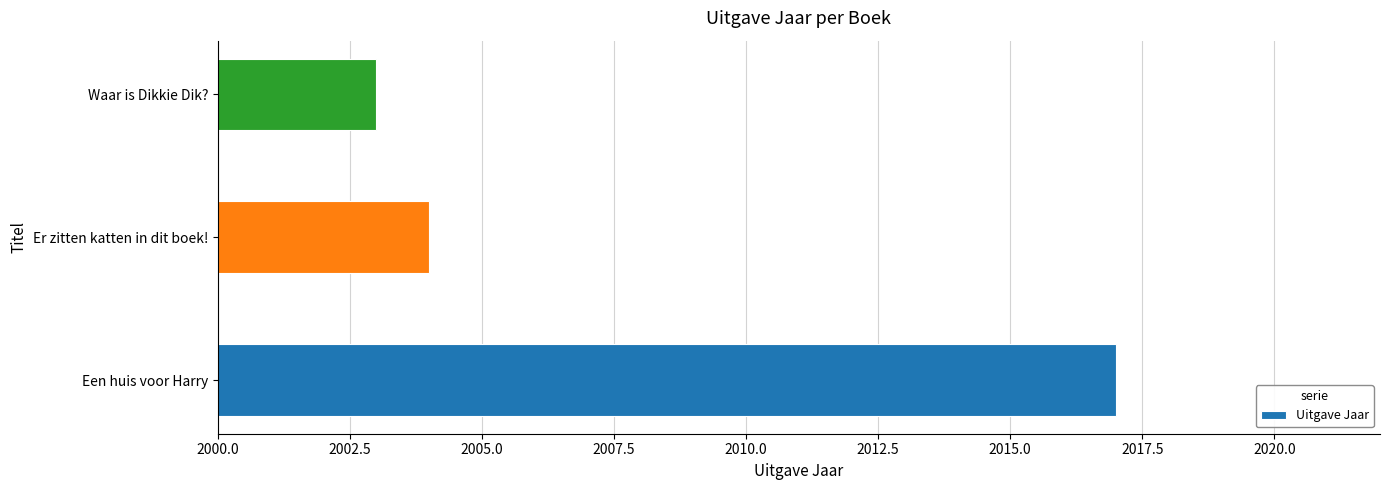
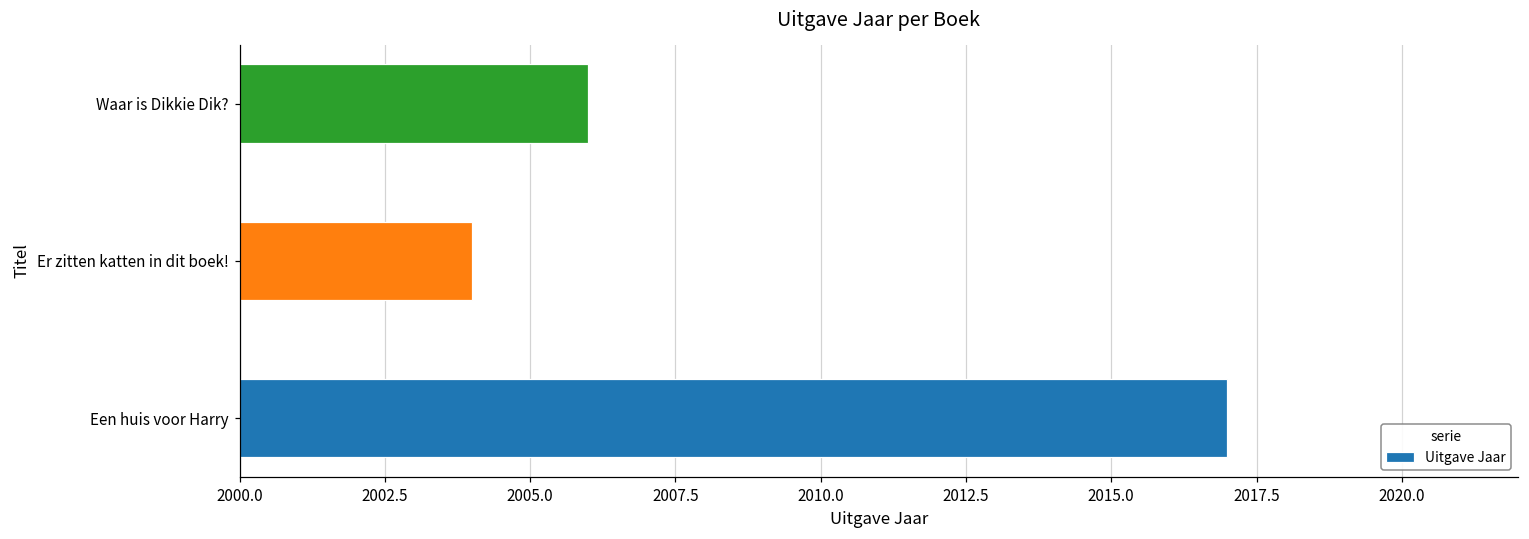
  {
-   "Waar is Dikkie Dik?": 2003,
+   "Waar is Dikkie Dik?": 2006,
    "Er zitten katten in dit boek!": 2004,
    "Een huis voor Harry": 2017
  }
